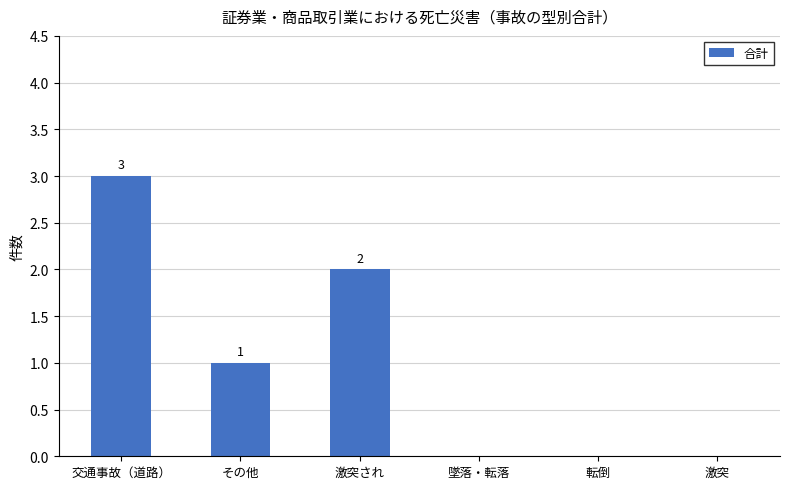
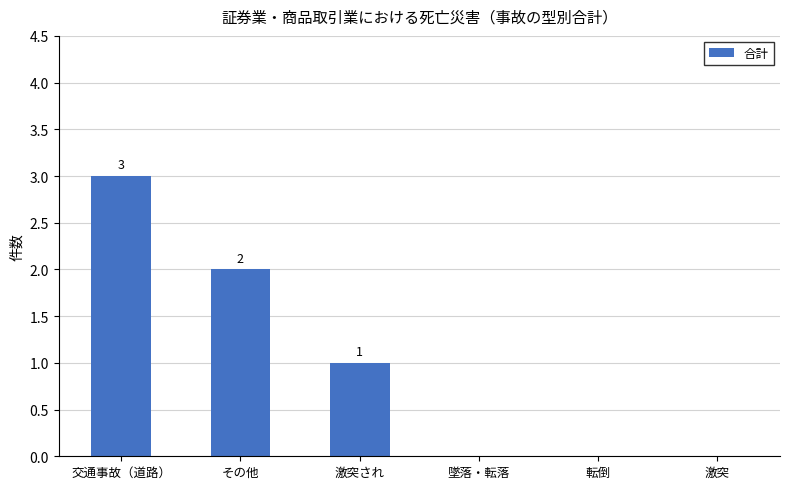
  {
    "交通事故（道路）": 3,
-   "その他": 1,
-   "激突され": 2
+   "その他": 2,
+   "激突され": 1
  }
